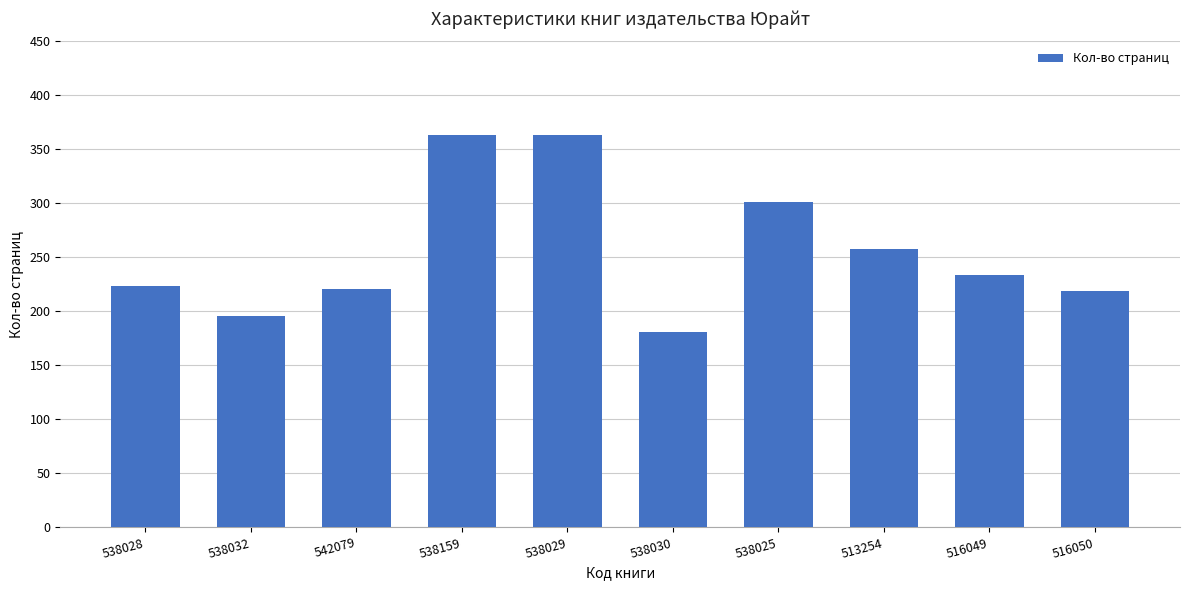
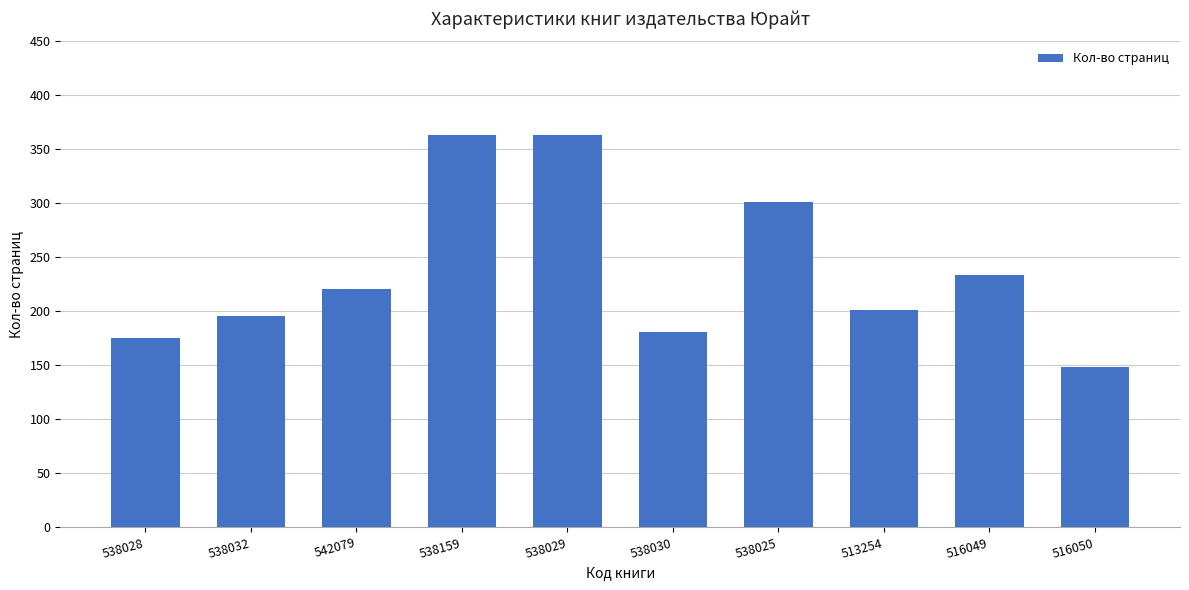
  {
-   "538028": 223,
+   "538028": 175,
    "538032": 196,
    "542079": 221,
    "538159": 363,
    "538029": 363,
    "538030": 181,
    "538025": 301,
-   "513254": 258,
+   "513254": 201,
    "516049": 234,
-   "516050": 219
+   "516050": 148
  }
